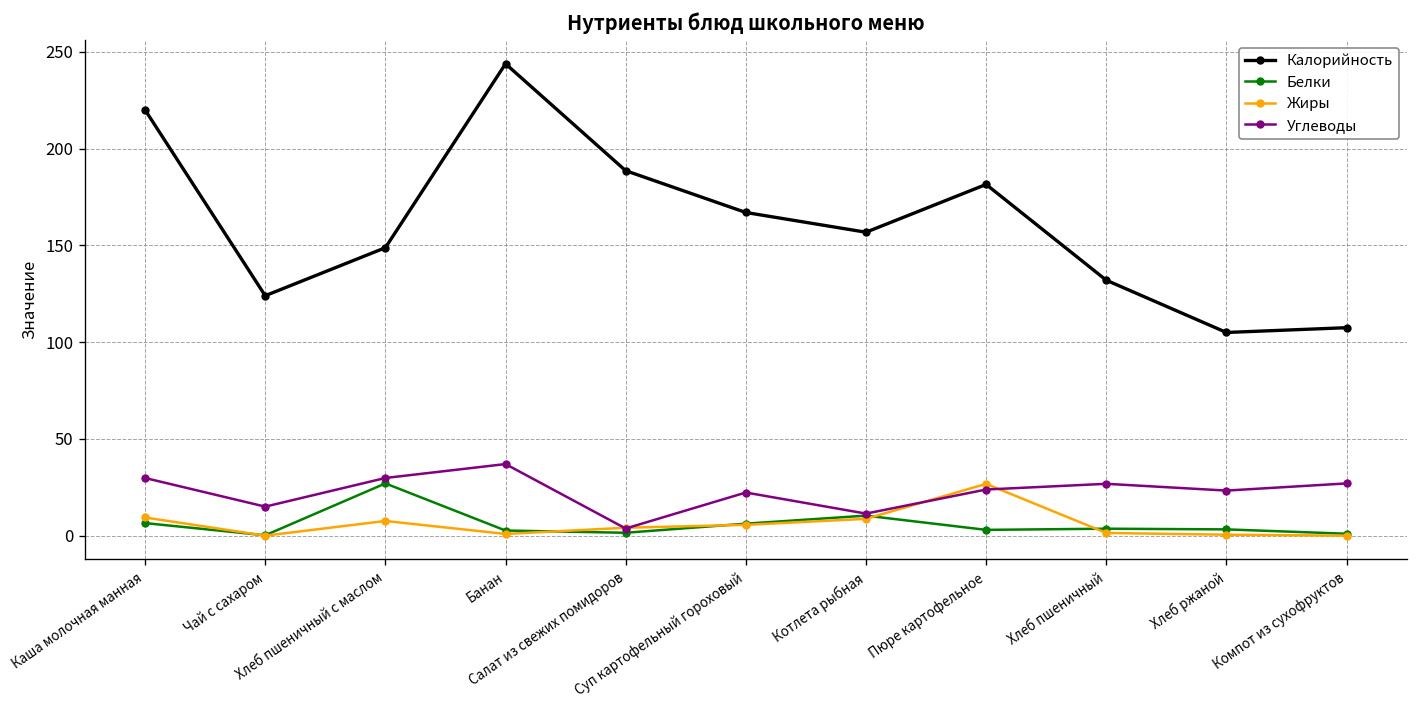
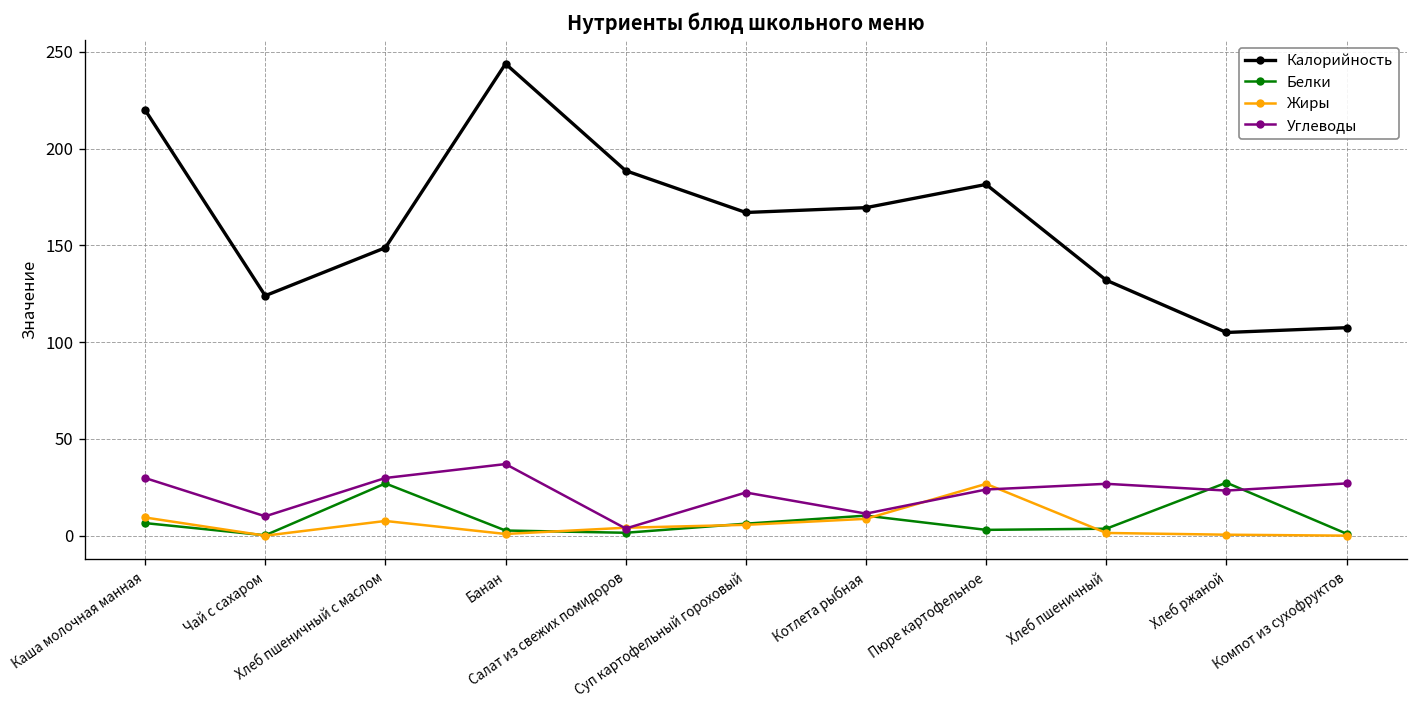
  {
    "Калорийность": {
      "Каша молочная манная": 220,
      "Чай с сахаром": 124,
      "Хлеб пшеничный с маслом": 149,
      "Банан": 244,
      "Салат из свежих помидоров": 189,
      "Суп картофельный гороховый": 167,
-     "Котлета рыбная": 157,
+     "Котлета рыбная": 170,
      "Пюре картофельное": 182,
      "Хлеб пшеничный": 132,
      "Хлеб ржаной": 105,
      "Компот из сухофруктов": 107
    },
    "Белки": {
      "Каша молочная манная": 7,
      "Хлеб пшеничный с маслом": 27,
      "Банан": 3,
      "Салат из свежих помидоров": 2,
      "Пюре картофельное": 3,
      "Хлеб пшеничный": 4,
-     "Хлеб ржаной": 3
+     "Хлеб ржаной": 27
    },
    "Жиры": {
      "Каша молочная манная": 9,
      "Хлеб пшеничный с маслом": 8,
      "Банан": 1,
      "Котлета рыбная": 9,
      "Пюре картофельное": 27,
      "Хлеб пшеничный": 1,
      "Хлеб ржаной": 1
    },
    "Углеводы": {
      "Каша молочная манная": 30,
-     "Чай с сахаром": 15,
+     "Чай с сахаром": 10,
      "Хлеб пшеничный с маслом": 30,
      "Банан": 37,
      "Суп картофельный гороховый": 22,
      "Пюре картофельное": 24,
      "Хлеб пшеничный": 27,
      "Хлеб ржаной": 23,
      "Компот из сухофруктов": 27
    }
  }
